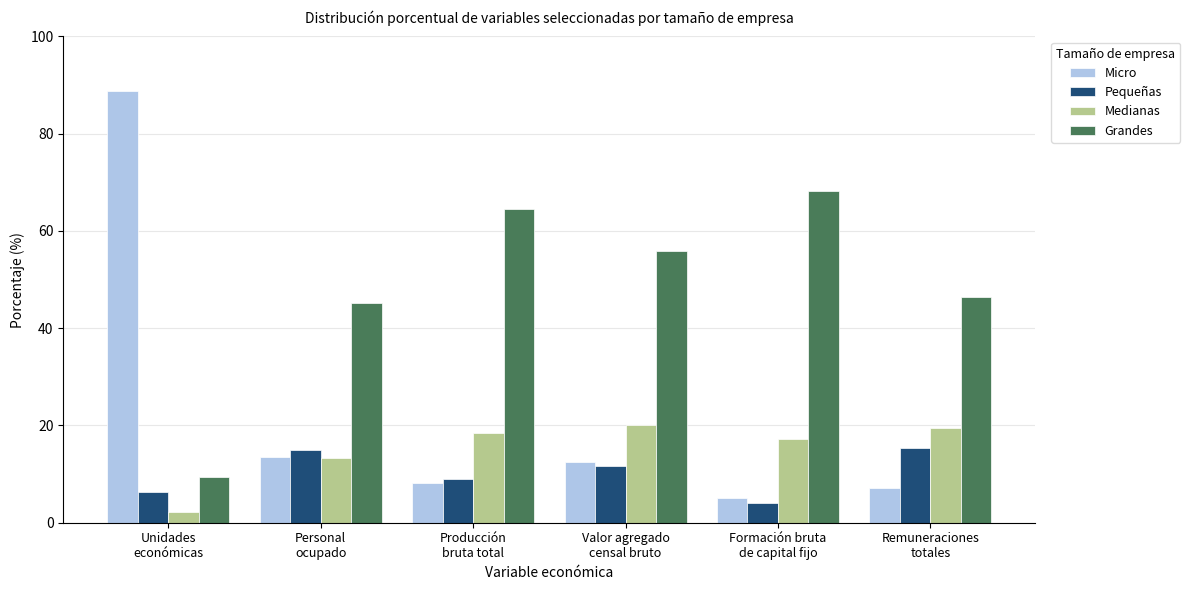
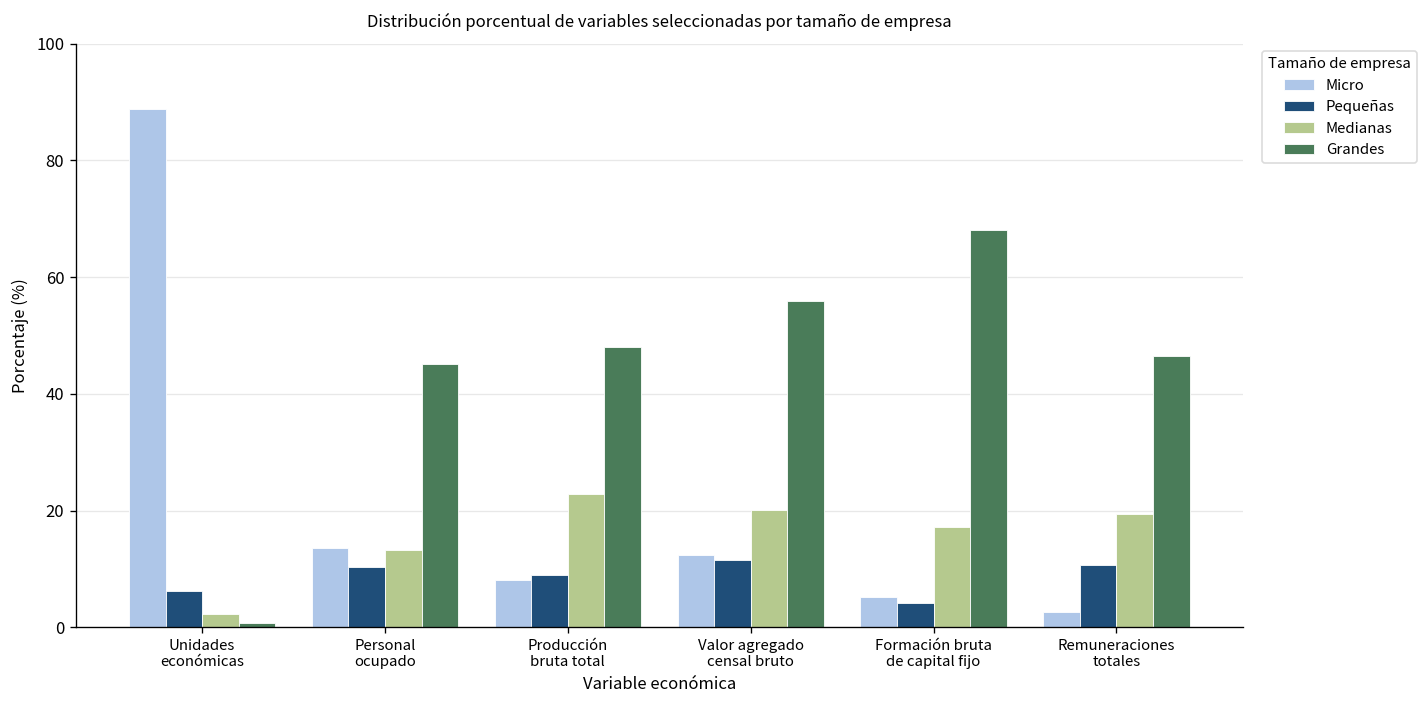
  {
    "Micro": {
      "Unidades económicas": 89,
      "Personal ocupado": 14,
      "Producción bruta total": 8,
      "Valor agregado censal bruto": 12,
      "Formación bruta de capital fijo": 5,
-     "Remuneraciones totales": 7
+     "Remuneraciones totales": 3
    },
    "Pequeñas": {
      "Unidades económicas": 6,
-     "Personal ocupado": 15,
+     "Personal ocupado": 10,
      "Producción bruta total": 9,
      "Valor agregado censal bruto": 12,
      "Formación bruta de capital fijo": 4,
-     "Remuneraciones totales": 15
+     "Remuneraciones totales": 11
    },
    "Medianas": {
      "Unidades económicas": 2,
      "Personal ocupado": 13,
-     "Producción bruta total": 18,
+     "Producción bruta total": 23,
      "Valor agregado censal bruto": 20,
      "Formación bruta de capital fijo": 17,
      "Remuneraciones totales": 19
    },
    "Grandes": {
-     "Unidades económicas": 9,
+     "Unidades económicas": 1,
      "Personal ocupado": 45,
-     "Producción bruta total": 65,
+     "Producción bruta total": 48,
      "Valor agregado censal bruto": 56,
      "Formación bruta de capital fijo": 68,
      "Remuneraciones totales": 46
    }
  }
